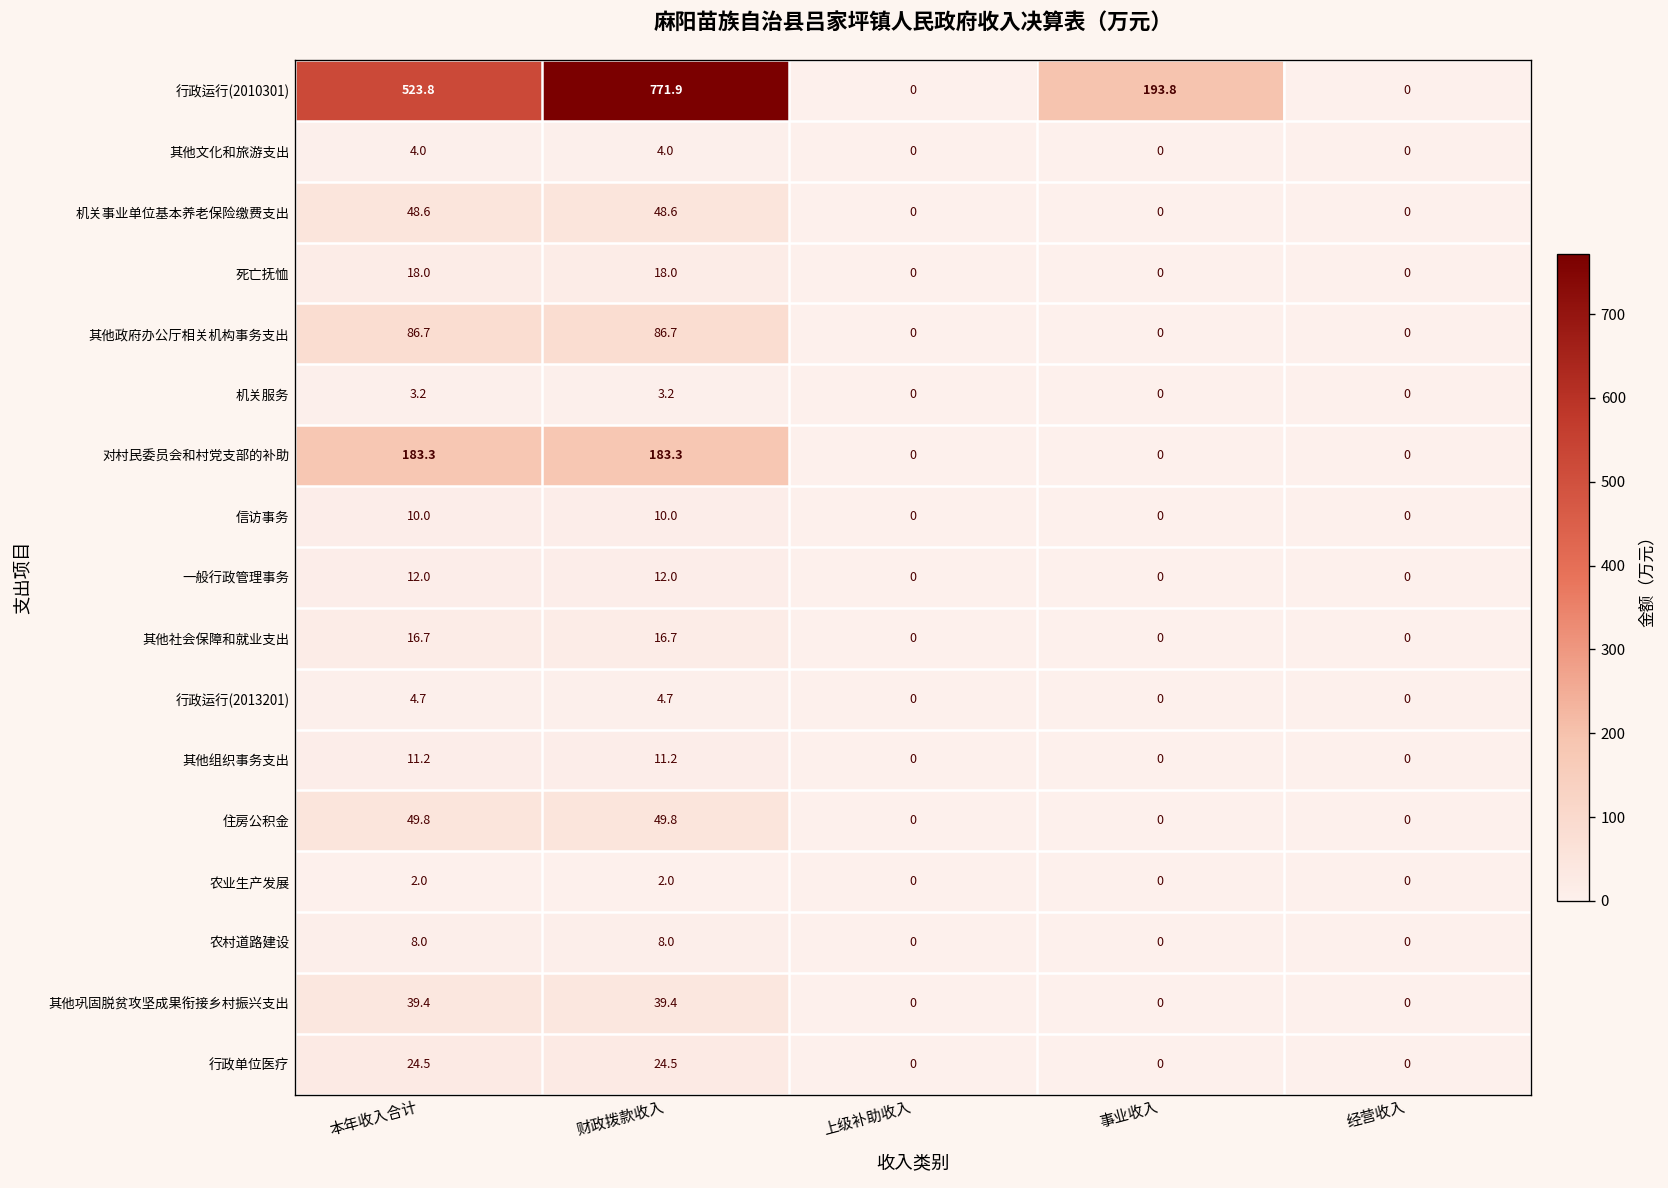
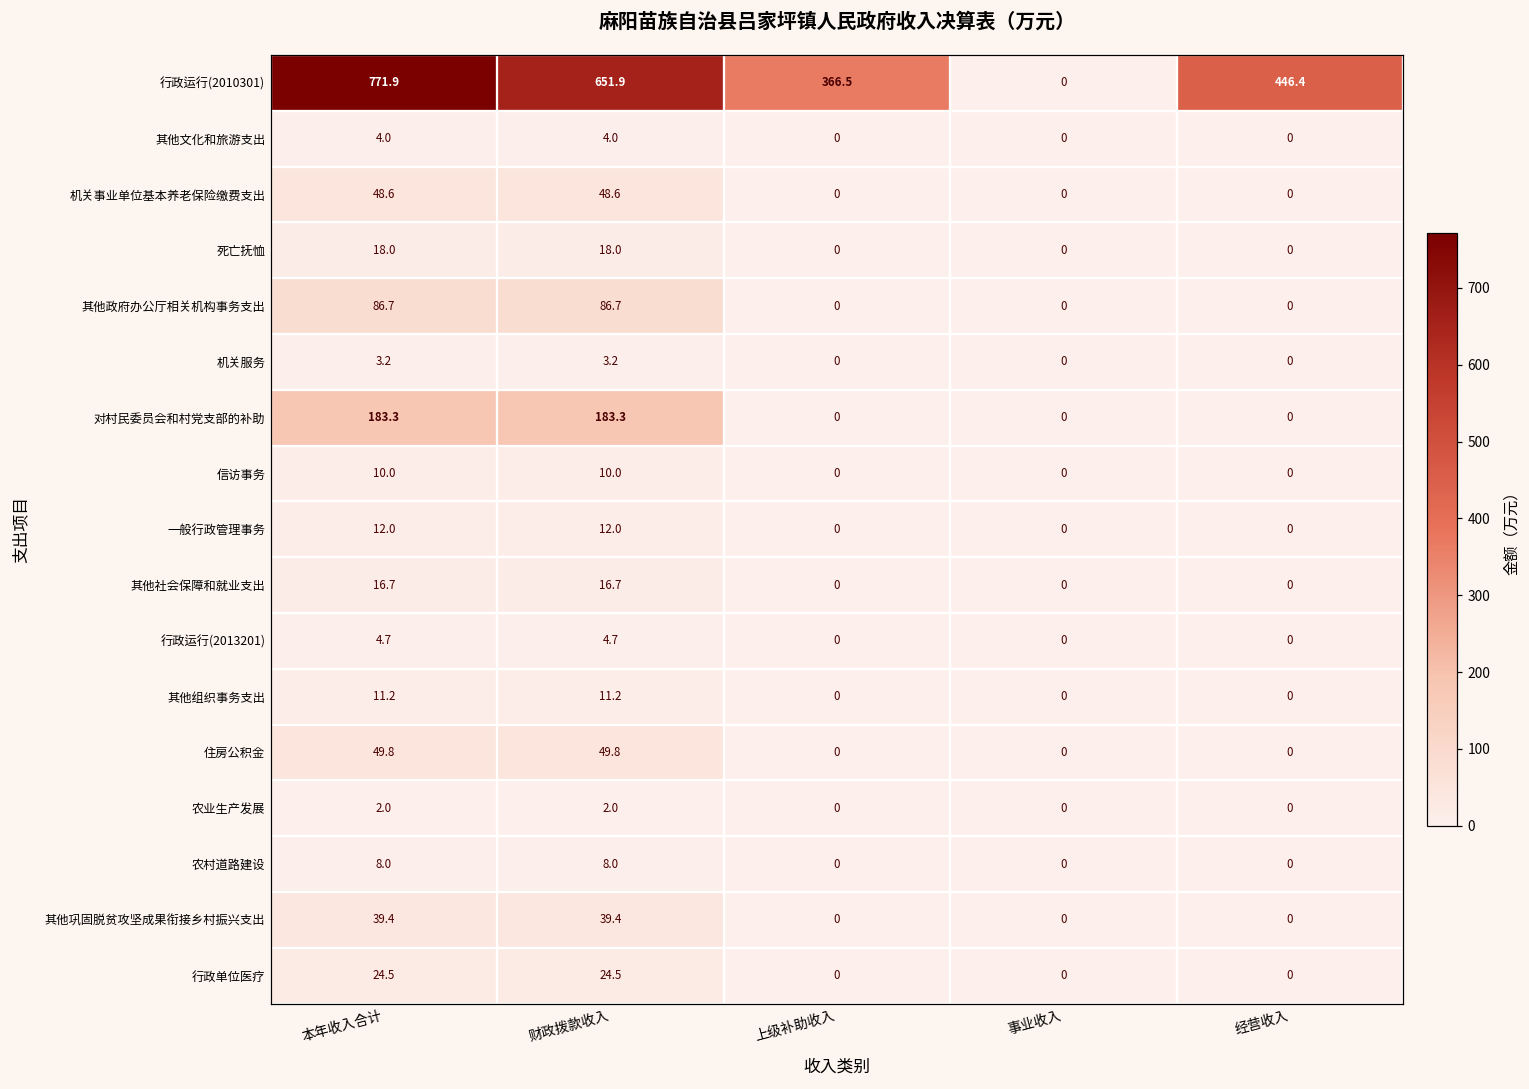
  {
    "行政运行(2010301)": {
-     "本年收入合计": 523.8,
-     "财政拨款收入": 771.9,
-     "上级补助收入": 0,
-     "事业收入": 193.8,
-     "经营收入": 0
+     "本年收入合计": 771.9,
+     "财政拨款收入": 651.9,
+     "上级补助收入": 366.5,
+     "事业收入": 0,
+     "经营收入": 446.4
    },
    "其他文化和旅游支出": {
      "本年收入合计": 4.0,
      "财政拨款收入": 4.0,
      "上级补助收入": 0,
      "事业收入": 0,
      "经营收入": 0
    },
    "机关事业单位基本养老保险缴费支出": {
      "本年收入合计": 48.6,
      "财政拨款收入": 48.6,
      "上级补助收入": 0,
      "事业收入": 0,
      "经营收入": 0
    },
    "死亡抚恤": {
      "本年收入合计": 18.0,
      "财政拨款收入": 18.0,
      "上级补助收入": 0,
      "事业收入": 0,
      "经营收入": 0
    },
    "其他政府办公厅相关机构事务支出": {
      "本年收入合计": 86.7,
      "财政拨款收入": 86.7,
      "上级补助收入": 0,
      "事业收入": 0,
      "经营收入": 0
    },
    "机关服务": {
      "本年收入合计": 3.2,
      "财政拨款收入": 3.2,
      "上级补助收入": 0,
      "事业收入": 0,
      "经营收入": 0
    },
    "对村民委员会和村党支部的补助": {
      "本年收入合计": 183.3,
      "财政拨款收入": 183.3,
      "上级补助收入": 0,
      "事业收入": 0,
      "经营收入": 0
    },
    "信访事务": {
      "本年收入合计": 10.0,
      "财政拨款收入": 10.0,
      "上级补助收入": 0,
      "事业收入": 0,
      "经营收入": 0
    },
    "一般行政管理事务": {
      "本年收入合计": 12.0,
      "财政拨款收入": 12.0,
      "上级补助收入": 0,
      "事业收入": 0,
      "经营收入": 0
    },
    "其他社会保障和就业支出": {
      "本年收入合计": 16.7,
      "财政拨款收入": 16.7,
      "上级补助收入": 0,
      "事业收入": 0,
      "经营收入": 0
    },
    "行政运行(2013201)": {
      "本年收入合计": 4.7,
      "财政拨款收入": 4.7,
      "上级补助收入": 0,
      "事业收入": 0,
      "经营收入": 0
    },
    "其他组织事务支出": {
      "本年收入合计": 11.2,
      "财政拨款收入": 11.2,
      "上级补助收入": 0,
      "事业收入": 0,
      "经营收入": 0
    },
    "住房公积金": {
      "本年收入合计": 49.8,
      "财政拨款收入": 49.8,
      "上级补助收入": 0,
      "事业收入": 0,
      "经营收入": 0
    },
    "农业生产发展": {
      "本年收入合计": 2.0,
      "财政拨款收入": 2.0,
      "上级补助收入": 0,
      "事业收入": 0,
      "经营收入": 0
    },
    "农村道路建设": {
      "本年收入合计": 8.0,
      "财政拨款收入": 8.0,
      "上级补助收入": 0,
      "事业收入": 0,
      "经营收入": 0
    },
    "其他巩固脱贫攻坚成果衔接乡村振兴支出": {
      "本年收入合计": 39.4,
      "财政拨款收入": 39.4,
      "上级补助收入": 0,
      "事业收入": 0,
      "经营收入": 0
    },
    "行政单位医疗": {
      "本年收入合计": 24.5,
      "财政拨款收入": 24.5,
      "上级补助收入": 0,
      "事业收入": 0,
      "经营收入": 0
    }
  }
